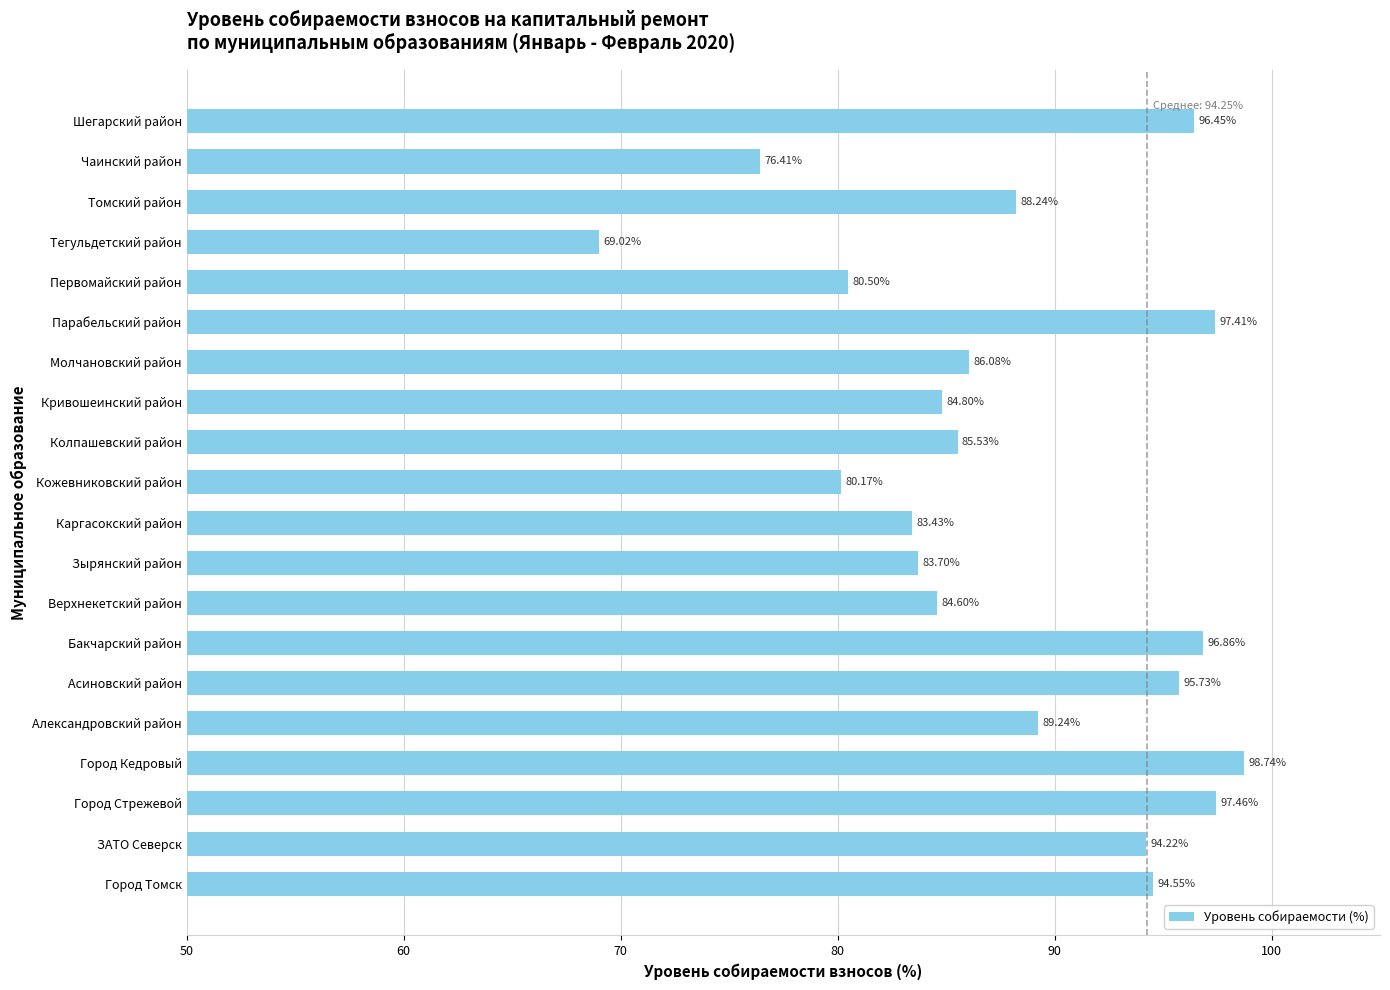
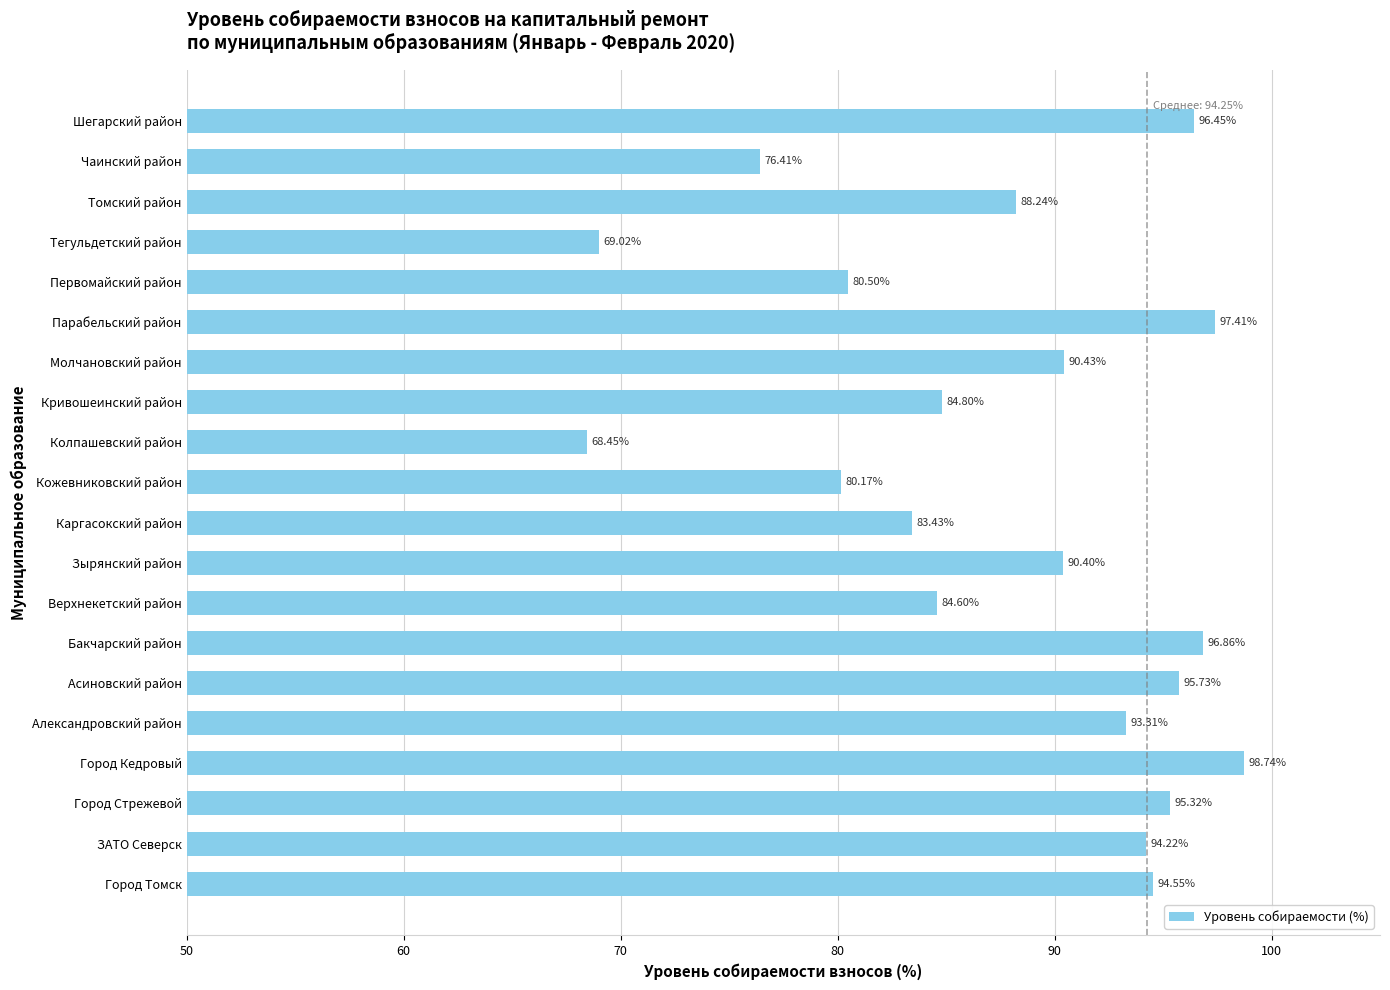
  {
    "Шегарский район": "96.45%",
    "Чаинский район": "76.41%",
    "Томский район": "88.24%",
    "Тегульдетский район": "69.02%",
    "Первомайский район": "80.50%",
    "Парабельский район": "97.41%",
-   "Молчановский район": "86.08%",
+   "Молчановский район": "90.43%",
    "Кривошеинский район": "84.80%",
-   "Колпашевский район": "85.53%",
+   "Колпашевский район": "68.45%",
    "Кожевниковский район": "80.17%",
    "Каргасокский район": "83.43%",
-   "Зырянский район": "83.70%",
+   "Зырянский район": "90.40%",
    "Верхнекетский район": "84.60%",
    "Бакчарский район": "96.86%",
    "Асиновский район": "95.73%",
-   "Александровский район": "89.24%",
+   "Александровский район": "93.31%",
    "Город Кедровый": "98.74%",
-   "Город Стрежевой": "97.46%",
+   "Город Стрежевой": "95.32%",
    "ЗАТО Северск": "94.22%",
    "Город Томск": "94.55%"
  }
